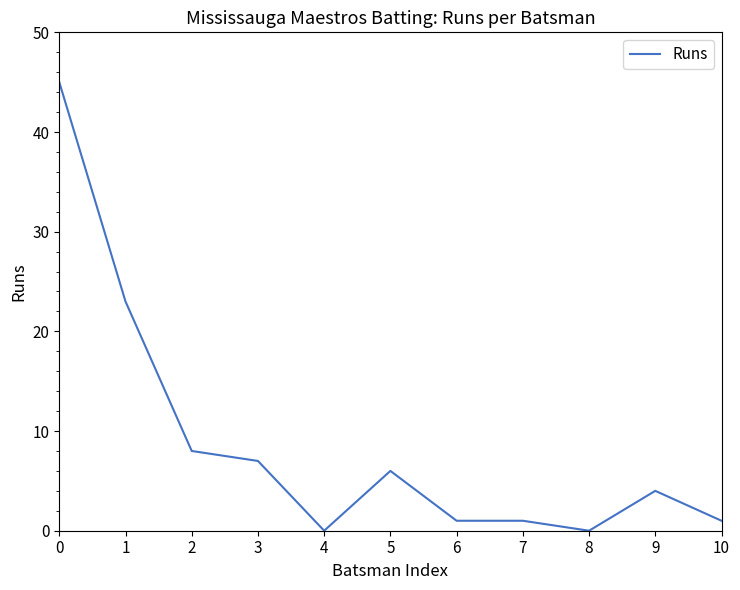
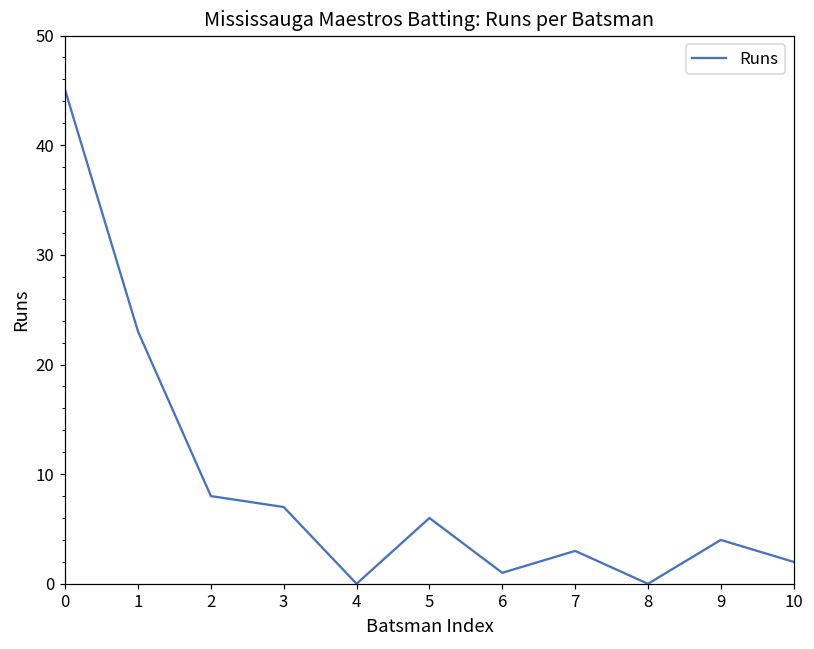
  {
    "0": 45,
    "1": 23,
    "2": 8,
    "3": 7,
    "4": 0,
    "5": 6,
    "6": 1,
-   "7": 1,
+   "7": 3,
    "8": 0,
    "9": 4,
-   "10": 1
+   "10": 2
  }
